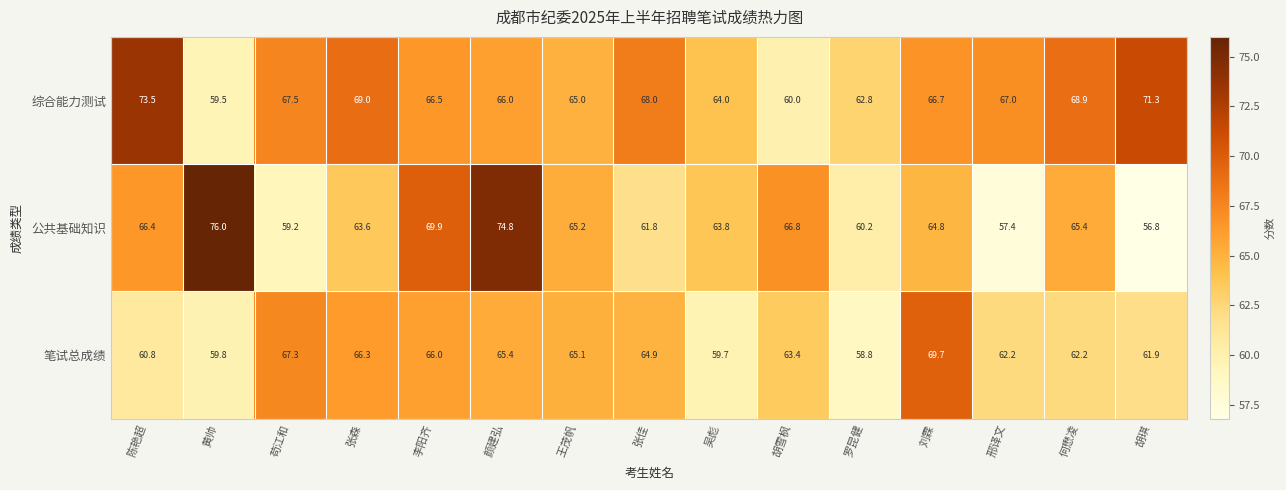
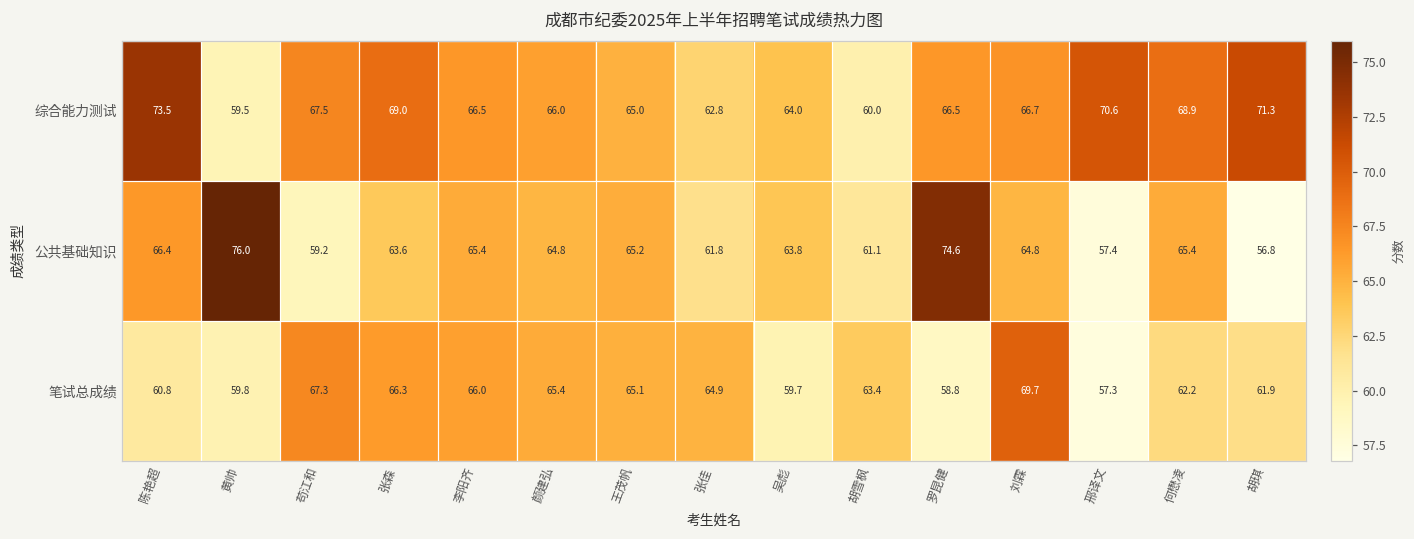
  {
    "综合能力测试": {
      "陈艳超": 73.5,
      "黄帅": 59.5,
      "苟江和": 67.5,
      "张森": 69.0,
      "李阳齐": 66.5,
      "颜建弘": 66.0,
      "王茂帆": 65.0,
-     "张佳": 68.0,
+     "张佳": 62.8,
      "吴彪": 64.0,
      "胡雪枫": 60.0,
-     "罗昆健": 62.8,
+     "罗昆健": 66.5,
      "刘霖": 66.7,
-     "邢译文": 67.0,
+     "邢译文": 70.6,
      "何懋凌": 68.9,
      "胡琪": 71.3
    },
    "公共基础知识": {
      "陈艳超": 66.4,
      "黄帅": 76.0,
      "苟江和": 59.2,
      "张森": 63.6,
-     "李阳齐": 69.9,
-     "颜建弘": 74.8,
+     "李阳齐": 65.4,
+     "颜建弘": 64.8,
      "王茂帆": 65.2,
      "张佳": 61.8,
      "吴彪": 63.8,
-     "胡雪枫": 66.8,
-     "罗昆健": 60.2,
+     "胡雪枫": 61.1,
+     "罗昆健": 74.6,
      "刘霖": 64.8,
      "邢译文": 57.4,
      "何懋凌": 65.4,
      "胡琪": 56.8
    },
    "笔试总成绩": {
      "陈艳超": 60.8,
      "黄帅": 59.8,
      "苟江和": 67.3,
      "张森": 66.3,
      "李阳齐": 66.0,
      "颜建弘": 65.4,
      "王茂帆": 65.1,
      "张佳": 64.9,
      "吴彪": 59.7,
      "胡雪枫": 63.4,
      "罗昆健": 58.8,
      "刘霖": 69.7,
-     "邢译文": 62.2,
+     "邢译文": 57.3,
      "何懋凌": 62.2,
      "胡琪": 61.9
    }
  }
